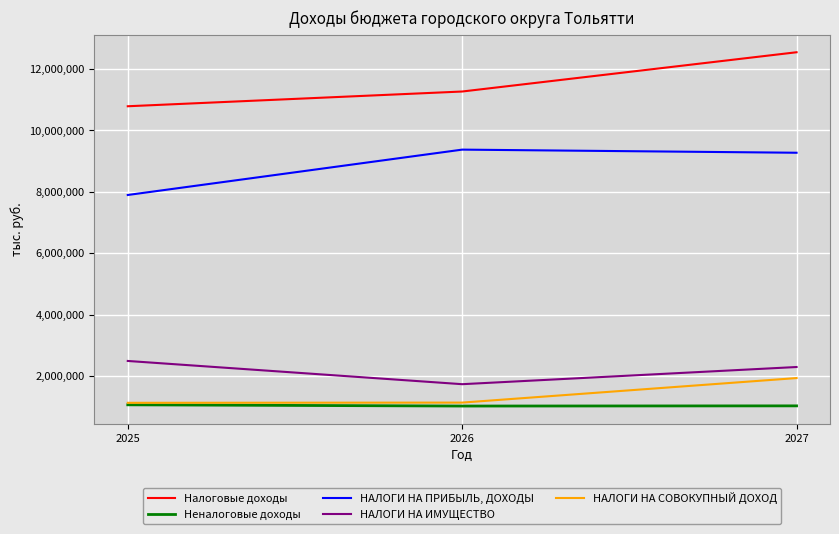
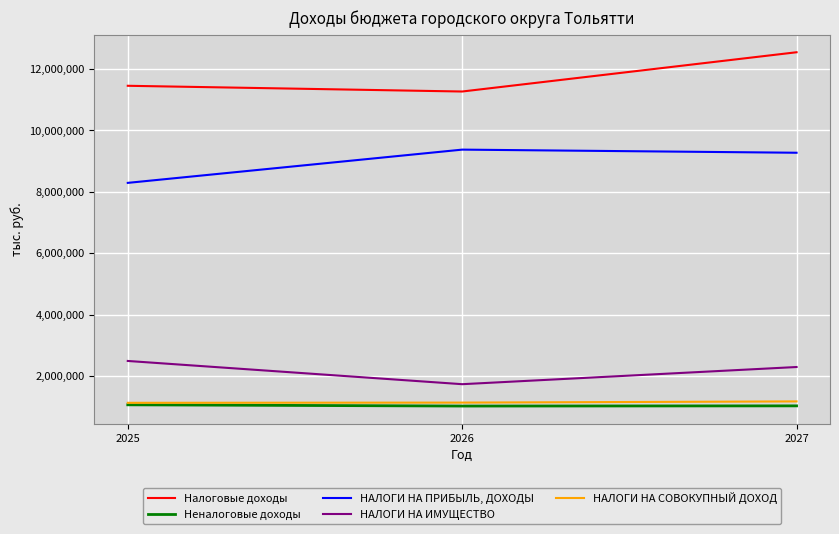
  {
    "Налоговые доходы": {
-     "2025": "10,800,000",
+     "2025": "11,400,000",
      "2026": "11,300,000",
      "2027": "12,500,000"
    },
    "Неналоговые доходы": {
      "2026": "1,000,000",
      "2027": "1,000,000"
    },
    "НАЛОГИ НА ПРИБЫЛЬ, ДОХОДЫ": {
-     "2025": "7,900,000",
+     "2025": "8,300,000",
      "2026": "9,400,000",
      "2027": "9,300,000"
    },
    "НАЛОГИ НА ИМУЩЕСТВО": {
      "2025": "2,500,000",
      "2026": "1,700,000",
      "2027": "2,300,000"
    },
    "НАЛОГИ НА СОВОКУПНЫЙ ДОХОД": {
      "2026": "1,100,000",
-     "2027": "1,900,000"
+     "2027": "1,200,000"
    }
  }
